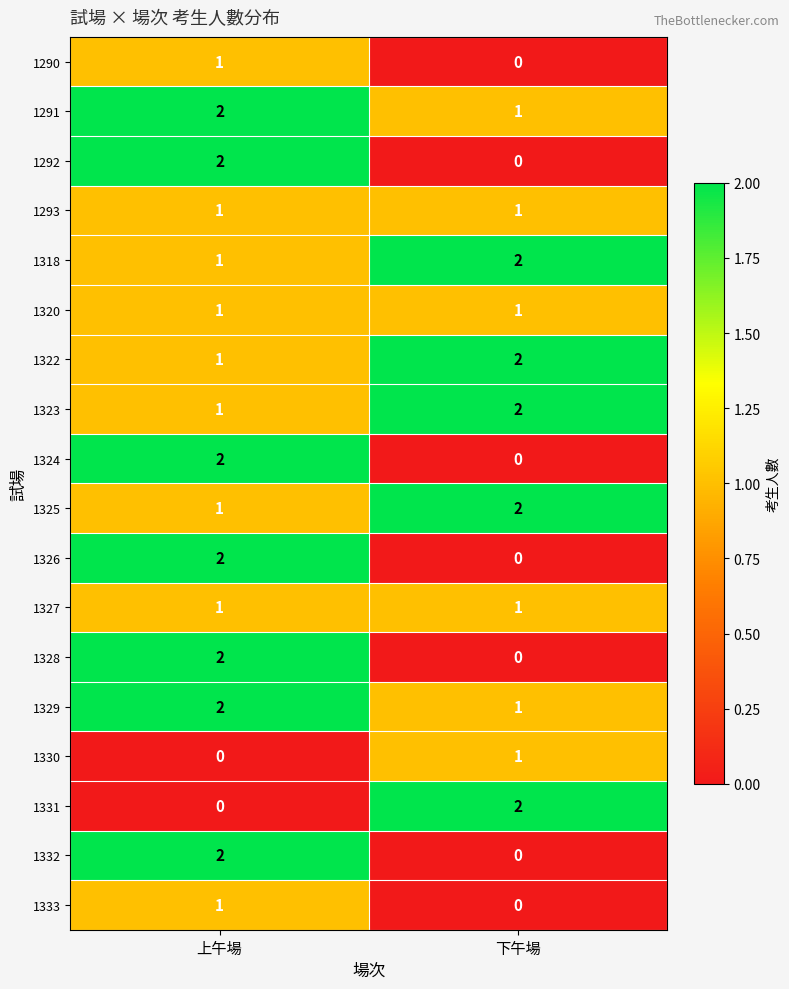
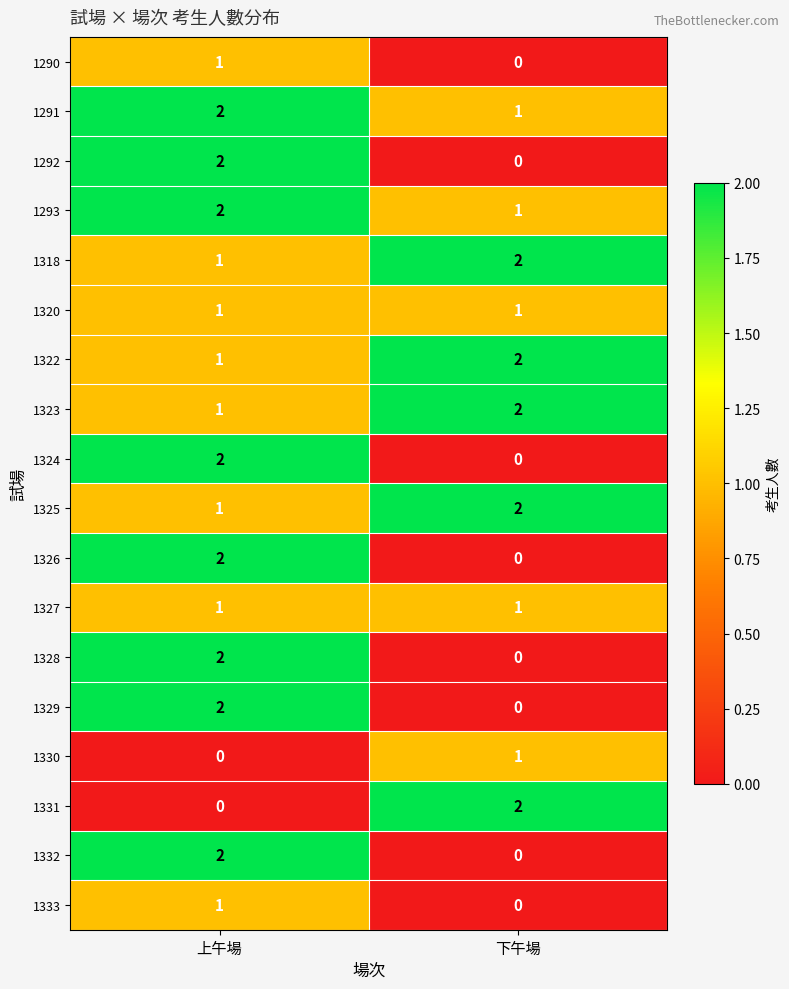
  {
    "1290": {
      "上午場": 1,
      "下午場": 0
    },
    "1291": {
      "上午場": 2,
      "下午場": 1
    },
    "1292": {
      "上午場": 2,
      "下午場": 0
    },
    "1293": {
-     "上午場": 1,
+     "上午場": 2,
      "下午場": 1
    },
    "1318": {
      "上午場": 1,
      "下午場": 2
    },
    "1320": {
      "上午場": 1,
      "下午場": 1
    },
    "1322": {
      "上午場": 1,
      "下午場": 2
    },
    "1323": {
      "上午場": 1,
      "下午場": 2
    },
    "1324": {
      "上午場": 2,
      "下午場": 0
    },
    "1325": {
      "上午場": 1,
      "下午場": 2
    },
    "1326": {
      "上午場": 2,
      "下午場": 0
    },
    "1327": {
      "上午場": 1,
      "下午場": 1
    },
    "1328": {
      "上午場": 2,
      "下午場": 0
    },
    "1329": {
      "上午場": 2,
-     "下午場": 1
+     "下午場": 0
    },
    "1330": {
      "上午場": 0,
      "下午場": 1
    },
    "1331": {
      "上午場": 0,
      "下午場": 2
    },
    "1332": {
      "上午場": 2,
      "下午場": 0
    },
    "1333": {
      "上午場": 1,
      "下午場": 0
    }
  }
